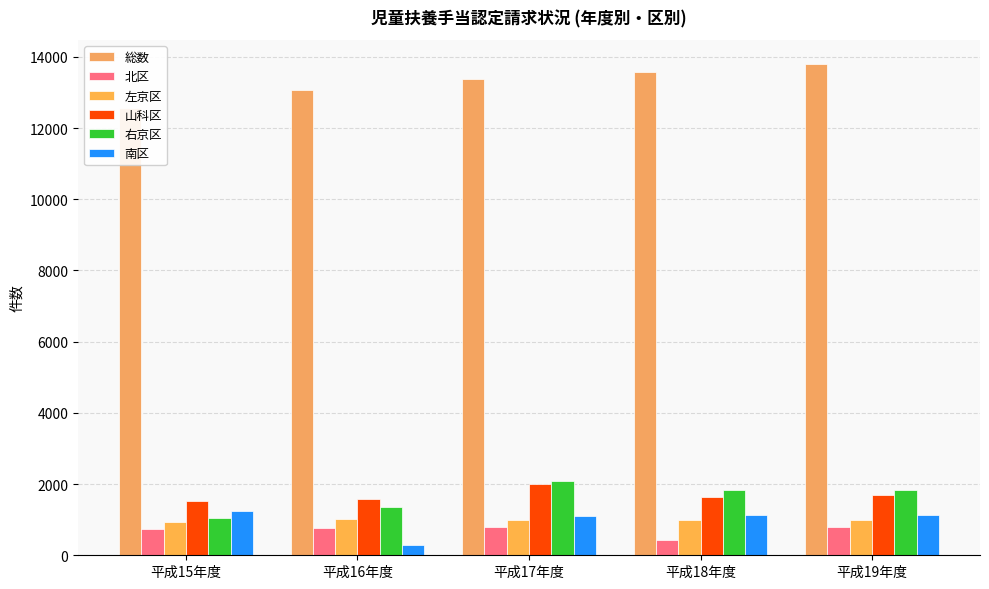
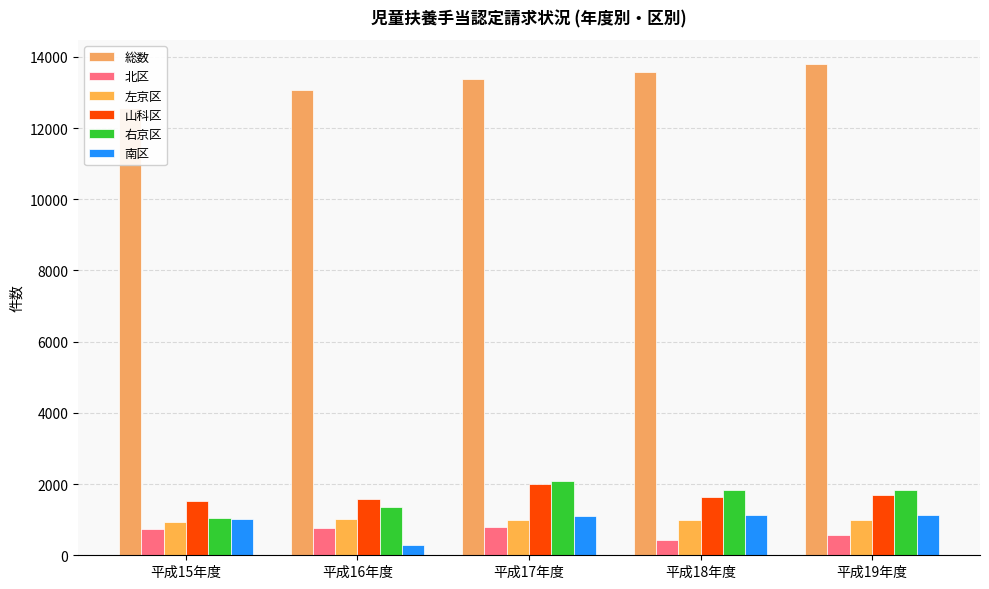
  {
    "北区": {
      "平成15年度": 700,
      "平成16年度": 800,
      "平成17年度": 800,
      "平成18年度": 400,
-     "平成19年度": 800
+     "平成19年度": 600
    },
    "山科区": {
      "平成15年度": 1500,
      "平成16年度": 1600,
      "平成17年度": 2000,
      "平成18年度": 1600,
      "平成19年度": 1700
    },
    "右京区": {
      "平成15年度": 1100,
      "平成16年度": 1400,
      "平成17年度": 2100,
      "平成18年度": 1800,
      "平成19年度": 1800
    },
    "南区": {
-     "平成15年度": 1300,
+     "平成15年度": 1000,
      "平成16年度": 300,
      "平成17年度": 1100,
      "平成18年度": 1100,
      "平成19年度": 1100
    }
  }
